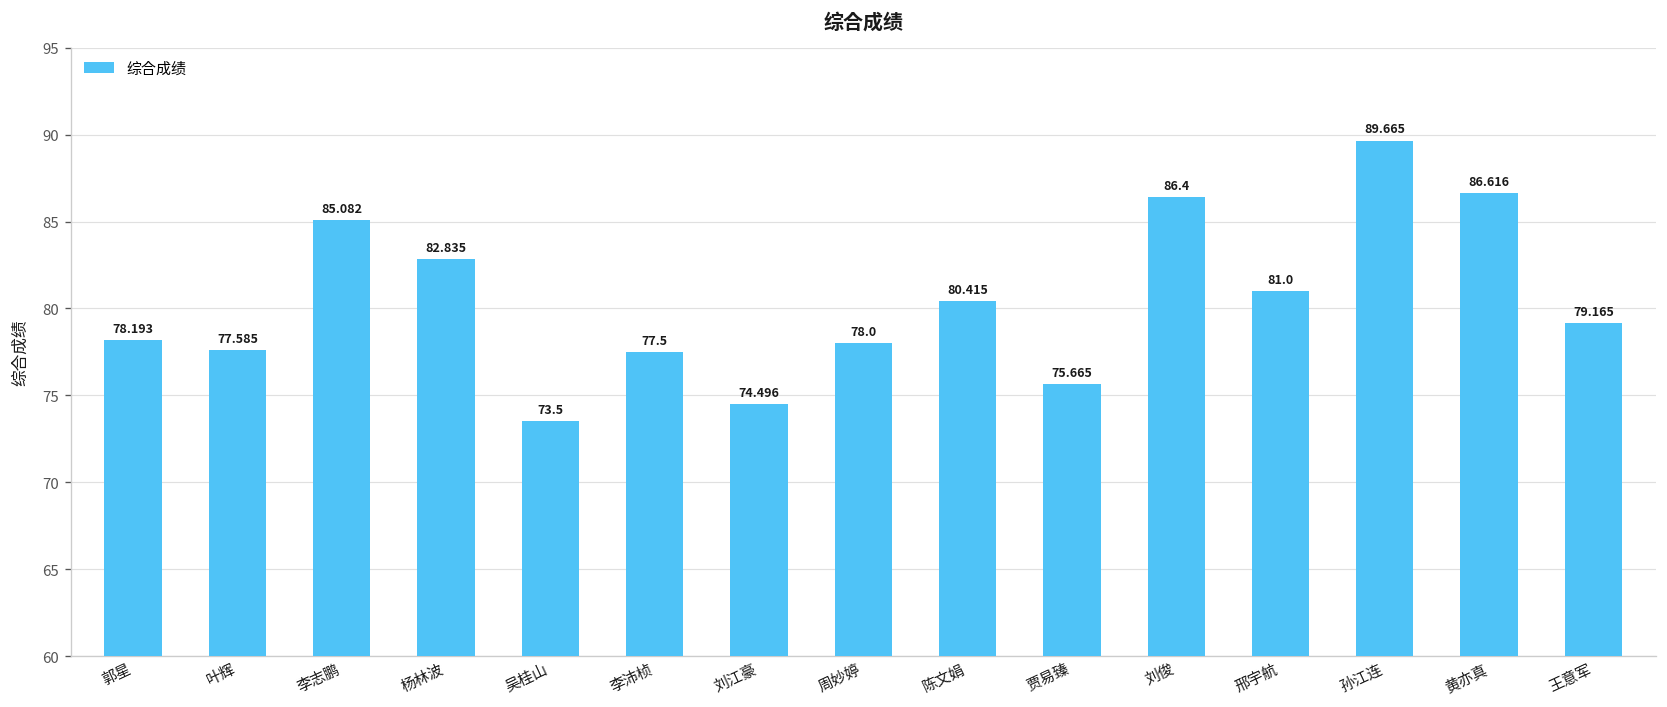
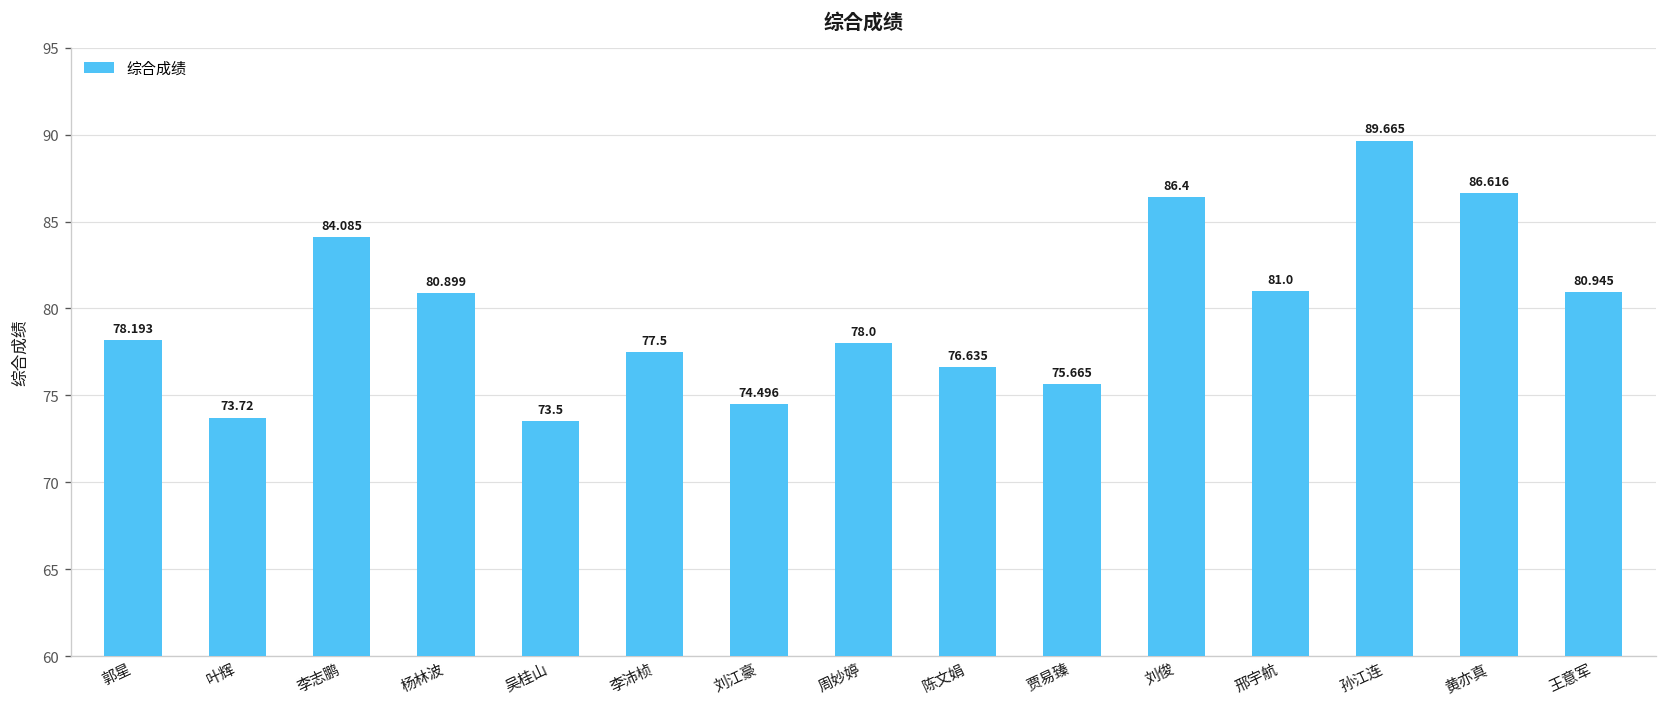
  {
    "郭星": 78.193,
-   "叶辉": 77.585,
-   "李志鹏": 85.082,
-   "杨林波": 82.835,
+   "叶辉": 73.72,
+   "李志鹏": 84.085,
+   "杨林波": 80.899,
    "吴桂山": 73.5,
    "李沛桢": 77.5,
    "刘江豪": 74.496,
    "周妙婷": 78.0,
-   "陈文娟": 80.415,
+   "陈文娟": 76.635,
    "贾易臻": 75.665,
    "刘俊": 86.4,
    "邢宇航": 81.0,
    "孙江连": 89.665,
    "黄亦真": 86.616,
-   "王意军": 79.165
+   "王意军": 80.945
  }
